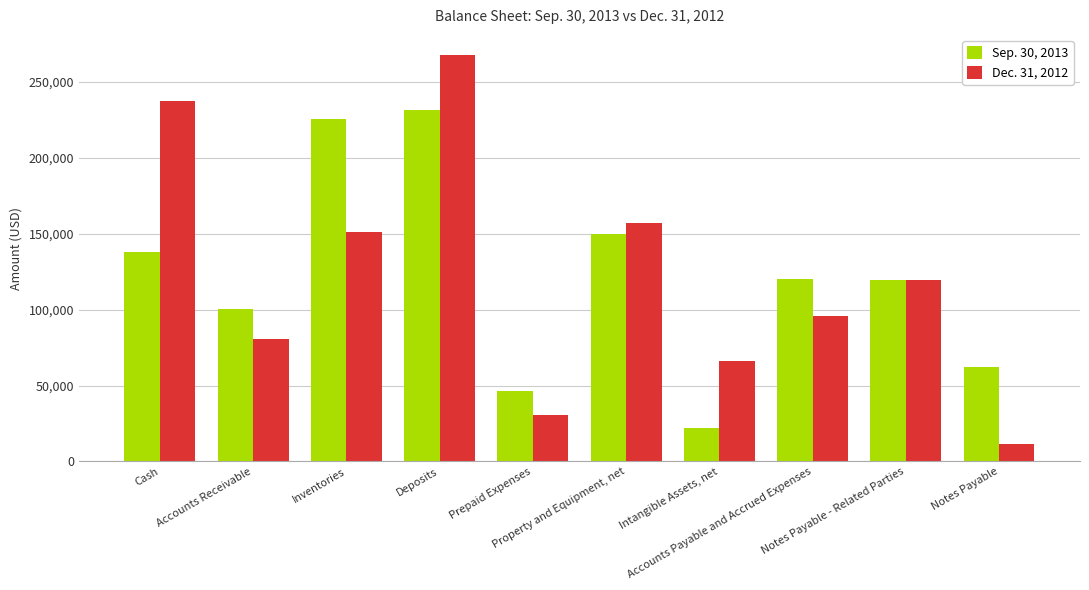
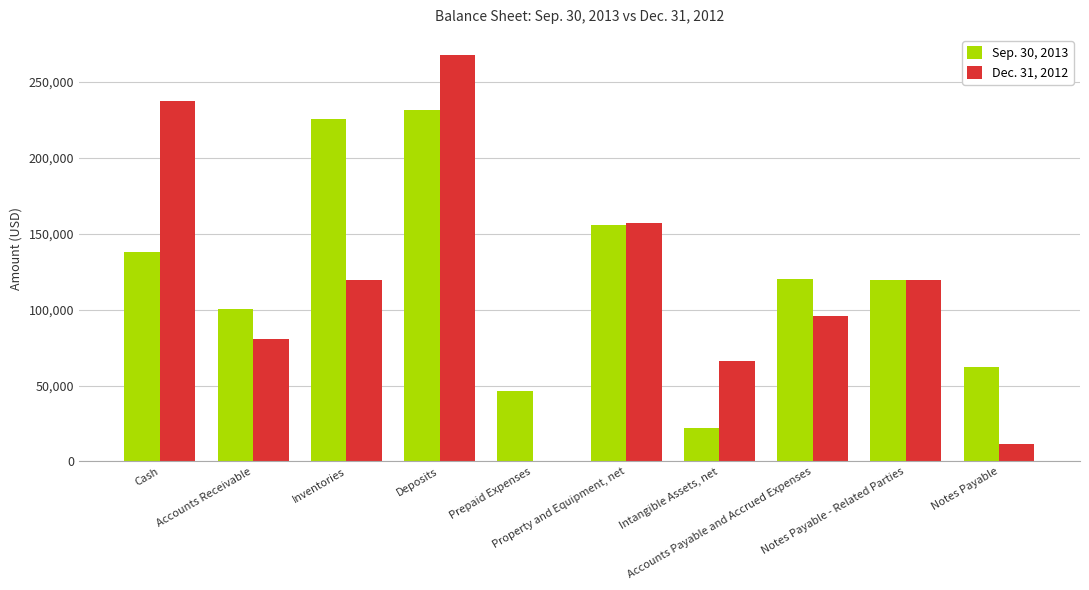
  {
    "Sep. 30, 2013": {
      "Cash": "138,000",
      "Accounts Receivable": "100,000",
      "Inventories": "225,000",
      "Deposits": "232,000",
      "Prepaid Expenses": "46,000",
-     "Property and Equipment, net": "150,000",
+     "Property and Equipment, net": "156,000",
      "Intangible Assets, net": "22,000",
      "Accounts Payable and Accrued Expenses": "120,000",
      "Notes Payable - Related Parties": "120,000",
      "Notes Payable": "62,000"
    },
    "Dec. 31, 2012": {
      "Cash": "238,000",
      "Accounts Receivable": "80,000",
-     "Inventories": "151,000",
+     "Inventories": "119,000",
      "Deposits": "268,000",
-     "Prepaid Expenses": "31,000",
+     "Prepaid Expenses": "0",
      "Property and Equipment, net": "157,000",
      "Intangible Assets, net": "66,000",
      "Accounts Payable and Accrued Expenses": "96,000",
      "Notes Payable - Related Parties": "120,000",
      "Notes Payable": "11,000"
    }
  }
